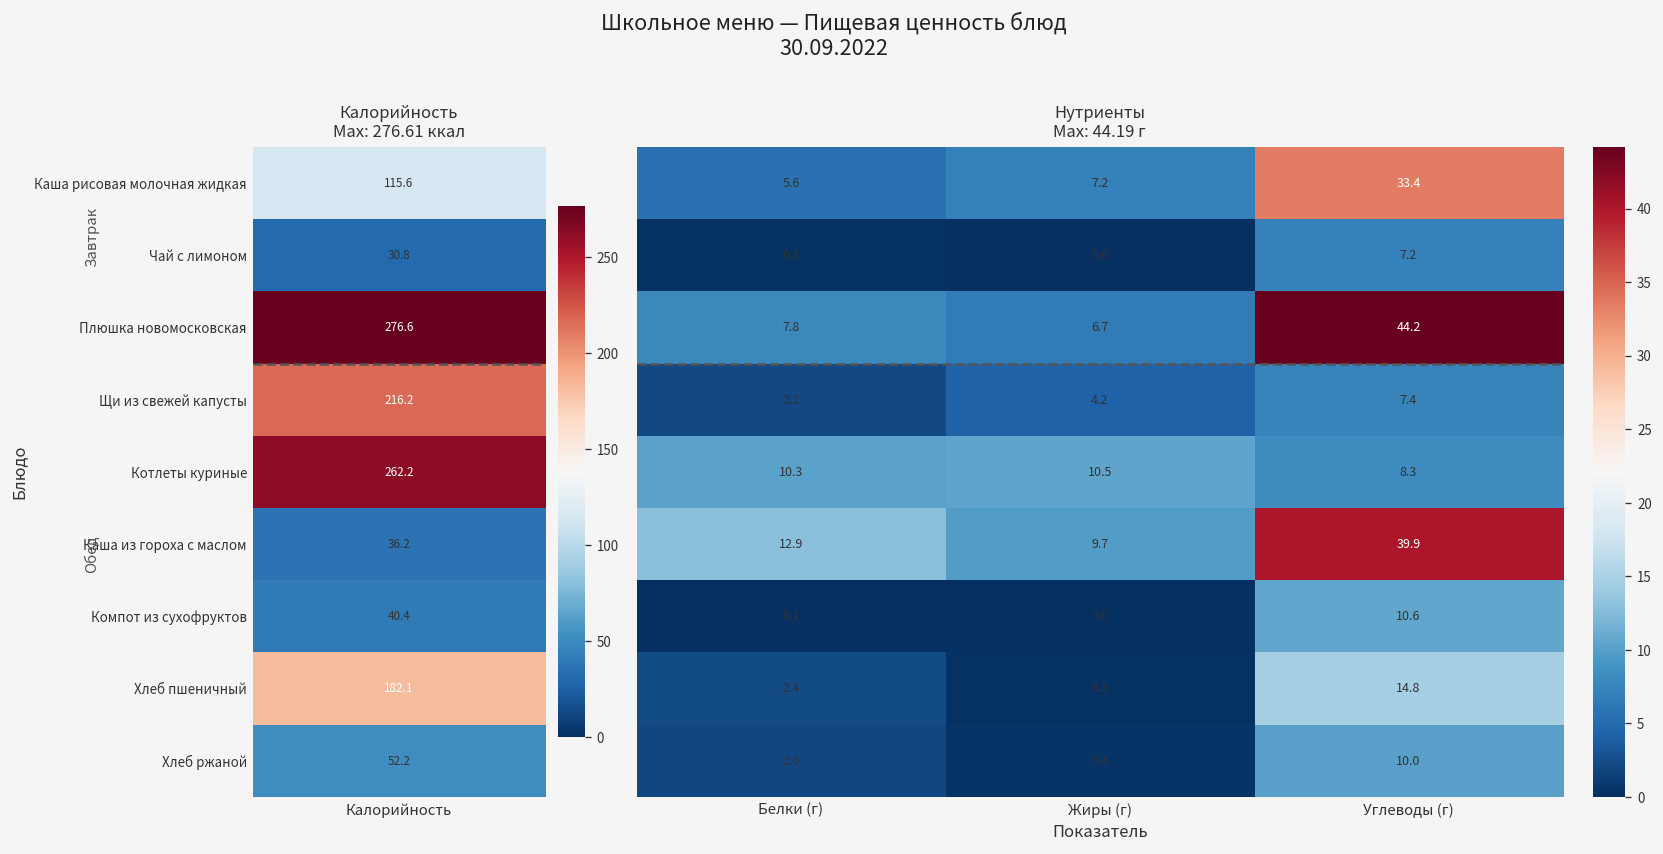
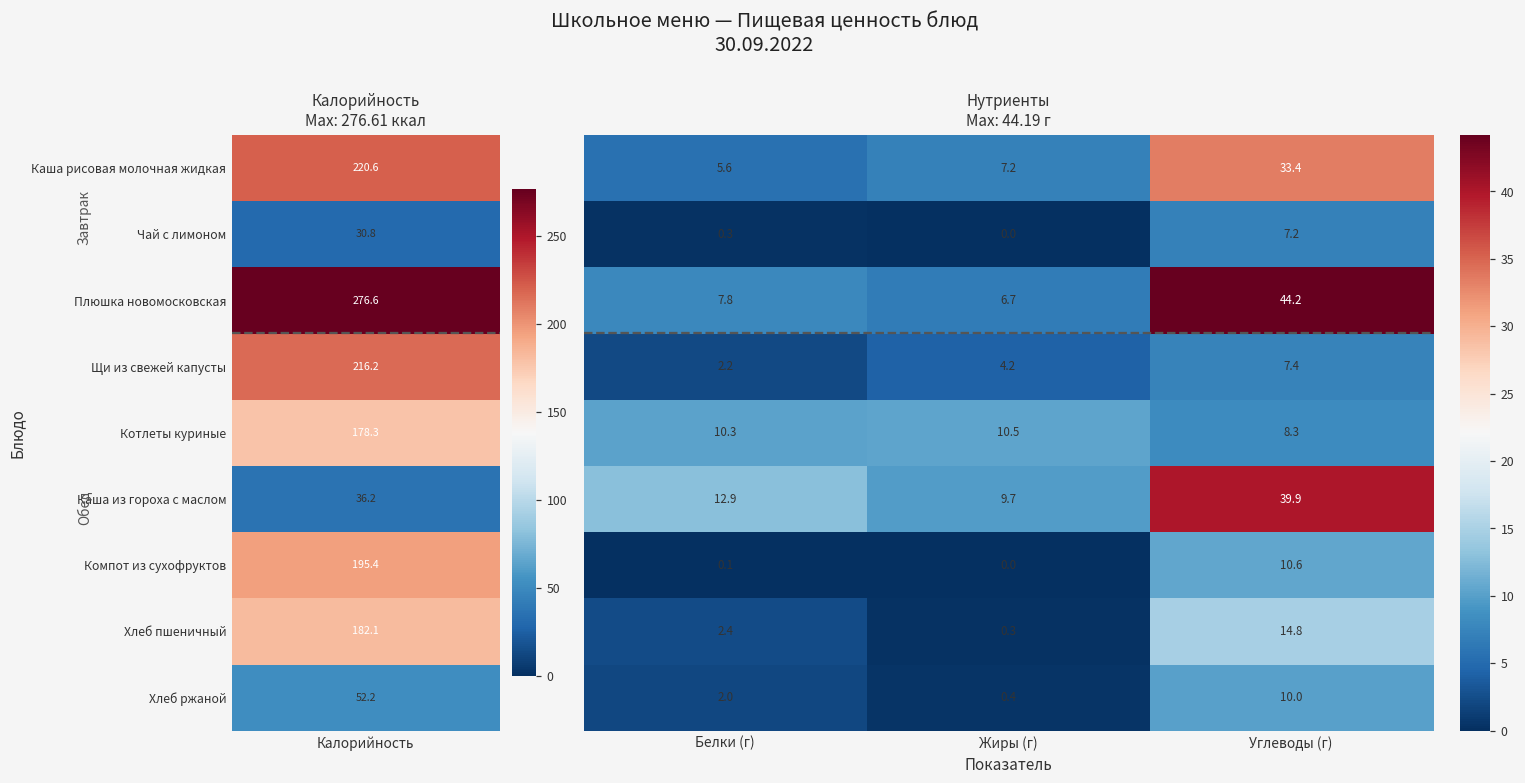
  {
    "Калорийность Max: 276.61 ккал": {
      "Каша рисовая молочная жидкая": {
-       "Калорийность": 115.6
+       "Калорийность": 220.6
      },
      "Чай с лимоном": {
        "Калорийность": 30.8
      },
      "Плюшка новомосковская": {
        "Калорийность": 276.6
      },
      "Щи из свежей капусты": {
        "Калорийность": 216.2
      },
      "Котлеты куриные": {
-       "Калорийность": 262.2
+       "Калорийность": 178.3
      },
      "Каша из гороха с маслом": {
        "Калорийность": 36.2
      },
      "Компот из сухофруктов": {
-       "Калорийность": 40.4
+       "Калорийность": 195.4
      },
      "Хлеб пшеничный": {
        "Калорийность": 182.1
      },
      "Хлеб ржаной": {
        "Калорийность": 52.2
      }
    }
  }
